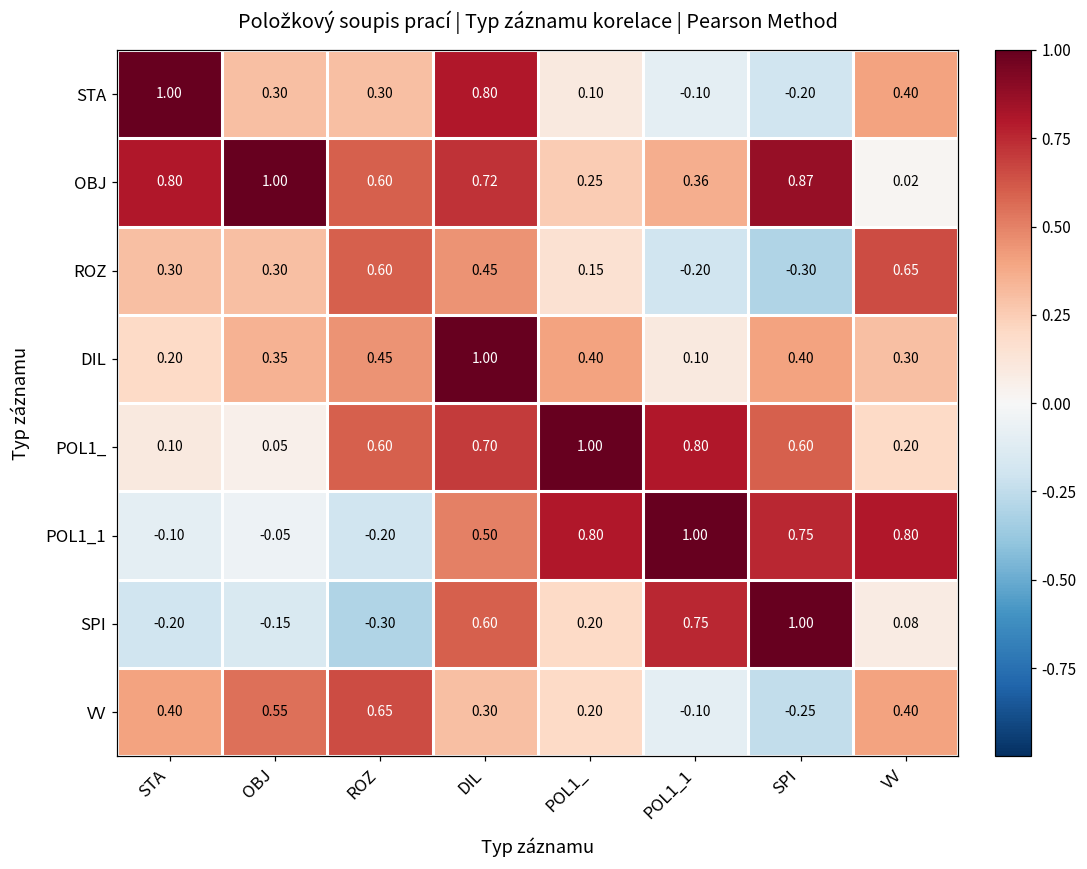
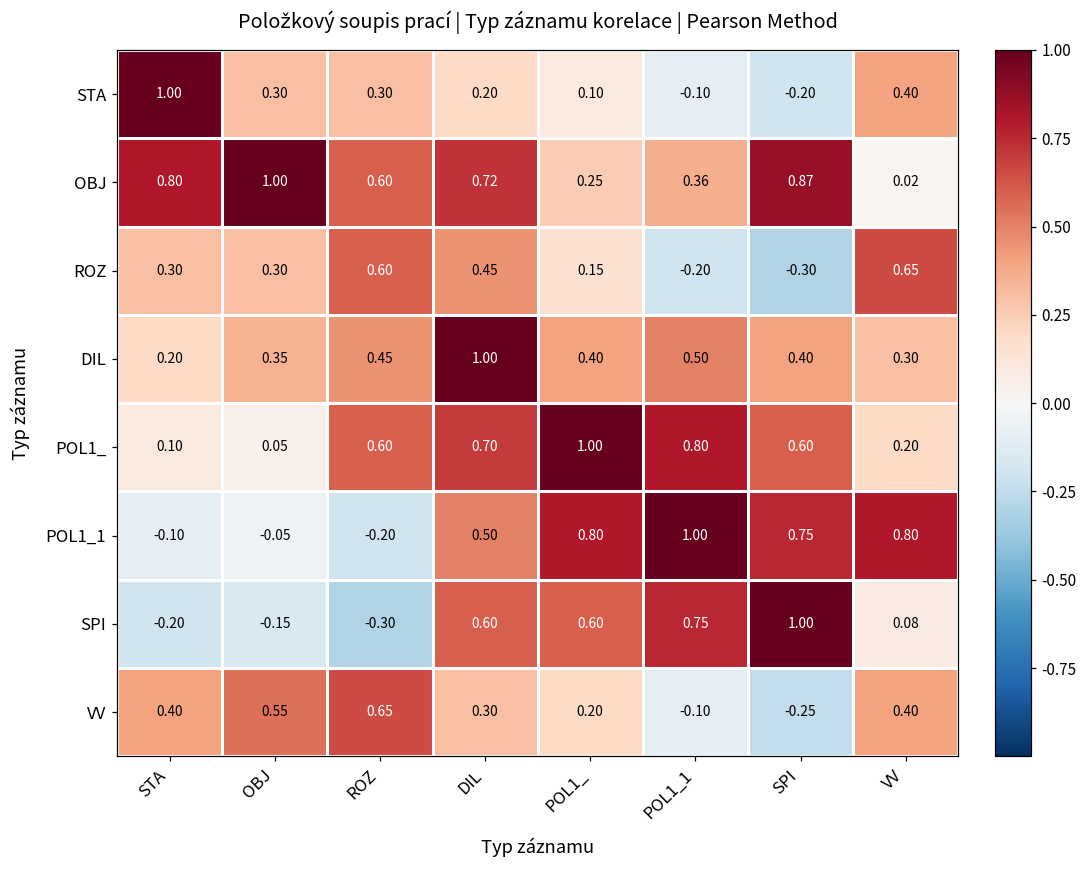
  {
    "STA": {
      "STA": 1.00,
      "OBJ": 0.30,
      "ROZ": 0.30,
-     "DIL": 0.80,
+     "DIL": 0.20,
      "POL1_": 0.10,
      "POL1_1": -0.10,
      "SPI": -0.20,
      "VV": 0.40
    },
    "OBJ": {
      "STA": 0.80,
      "OBJ": 1.00,
      "ROZ": 0.60,
      "DIL": 0.72,
      "POL1_": 0.25,
      "POL1_1": 0.36,
      "SPI": 0.87,
      "VV": 0.02
    },
    "ROZ": {
      "STA": 0.30,
      "OBJ": 0.30,
      "ROZ": 0.60,
      "DIL": 0.45,
      "POL1_": 0.15,
      "POL1_1": -0.20,
      "SPI": -0.30,
      "VV": 0.65
    },
    "DIL": {
      "STA": 0.20,
      "OBJ": 0.35,
      "ROZ": 0.45,
      "DIL": 1.00,
      "POL1_": 0.40,
-     "POL1_1": 0.10,
+     "POL1_1": 0.50,
      "SPI": 0.40,
      "VV": 0.30
    },
    "POL1_": {
      "STA": 0.10,
      "OBJ": 0.05,
      "ROZ": 0.60,
      "DIL": 0.70,
      "POL1_": 1.00,
      "POL1_1": 0.80,
      "SPI": 0.60,
      "VV": 0.20
    },
    "POL1_1": {
      "STA": -0.10,
      "OBJ": -0.05,
      "ROZ": -0.20,
      "DIL": 0.50,
      "POL1_": 0.80,
      "POL1_1": 1.00,
      "SPI": 0.75,
      "VV": 0.80
    },
    "SPI": {
      "STA": -0.20,
      "OBJ": -0.15,
      "ROZ": -0.30,
      "DIL": 0.60,
-     "POL1_": 0.20,
+     "POL1_": 0.60,
      "POL1_1": 0.75,
      "SPI": 1.00,
      "VV": 0.08
    },
    "VV": {
      "STA": 0.40,
      "OBJ": 0.55,
      "ROZ": 0.65,
      "DIL": 0.30,
      "POL1_": 0.20,
      "POL1_1": -0.10,
      "SPI": -0.25,
      "VV": 0.40
    }
  }
